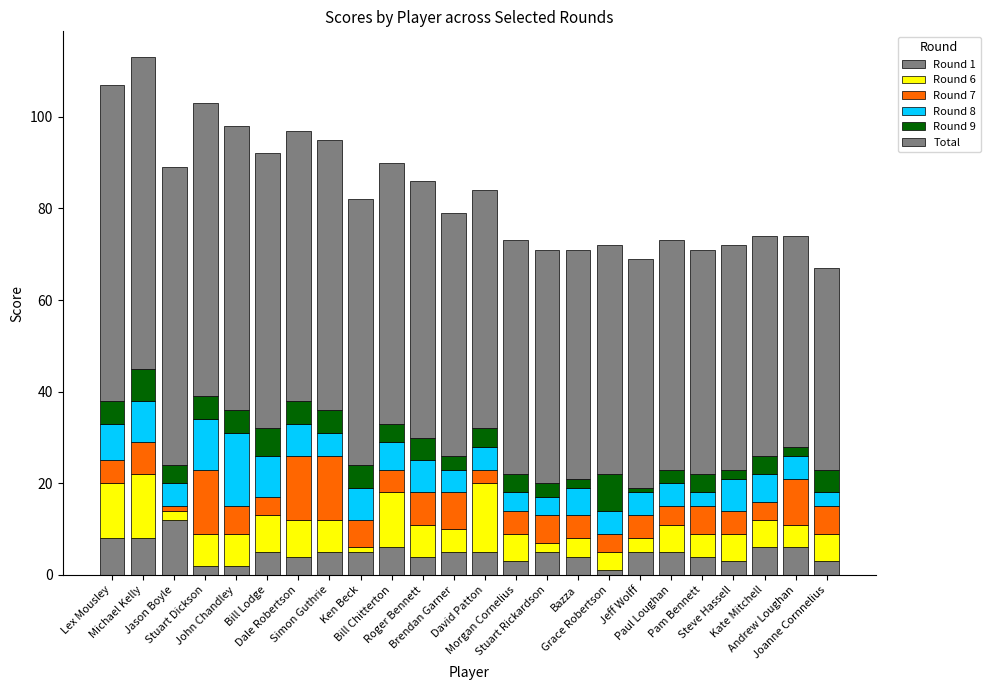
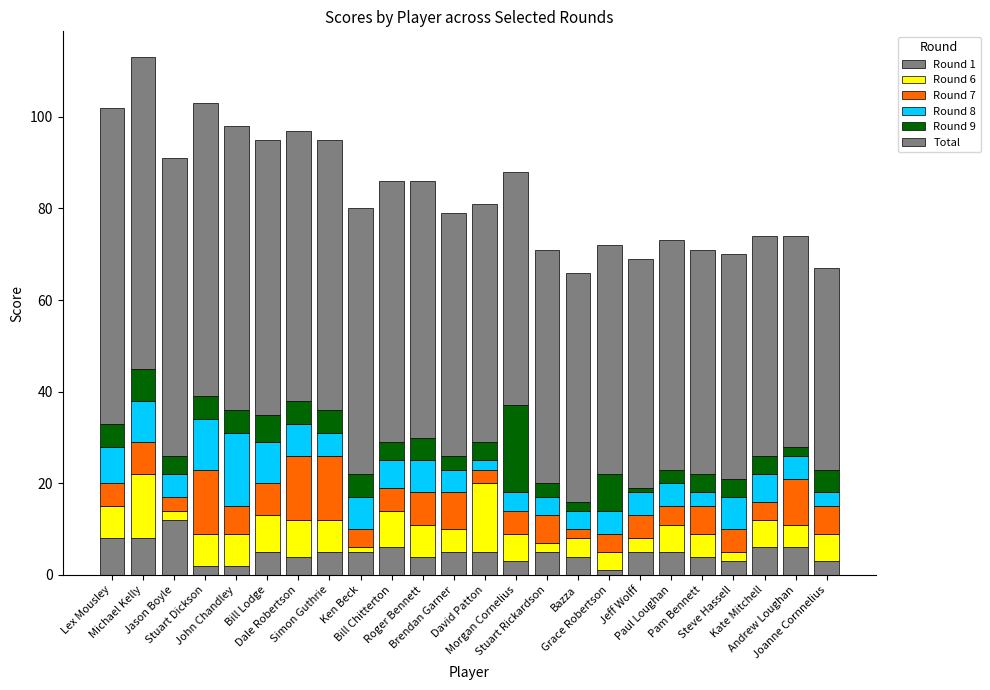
  {
    "Round 6": {
-     "Lex Mousley": 12,
+     "Lex Mousley": 7,
      "Michael Kelly": 14,
      "Jason Boyle": 2,
      "Stuart Dickson": 7,
      "John Chandley": 7,
      "Bill Lodge": 8,
      "Dale Robertson": 8,
      "Simon Guthrie": 7,
      "Ken Beck": 1,
-     "Bill Chitterton": 12,
+     "Bill Chitterton": 8,
      "Roger Bennett": 7,
      "Brendan Garner": 5,
      "David Patton": 15,
      "Morgan Cornelius": 6,
      "Stuart Rickardson": 2,
      "Bazza": 4,
      "Grace Robertson": 4,
      "Jeff Wolff": 3,
      "Paul Loughan": 6,
      "Pam Bennett": 5,
-     "Steve Hassell": 6,
+     "Steve Hassell": 2,
      "Kate Mitchell": 6,
      "Andrew Loughan": 5,
      "Joanne Cornnelius": 6
    },
    "Round 7": {
      "Lex Mousley": 5,
      "Michael Kelly": 7,
-     "Jason Boyle": 1,
+     "Jason Boyle": 3,
      "Stuart Dickson": 14,
      "John Chandley": 6,
-     "Bill Lodge": 4,
+     "Bill Lodge": 7,
      "Dale Robertson": 14,
      "Simon Guthrie": 14,
-     "Ken Beck": 6,
+     "Ken Beck": 4,
      "Bill Chitterton": 5,
      "Roger Bennett": 7,
      "Brendan Garner": 8,
      "David Patton": 3,
      "Morgan Cornelius": 5,
      "Stuart Rickardson": 6,
-     "Bazza": 5,
+     "Bazza": 2,
      "Grace Robertson": 4,
      "Jeff Wolff": 5,
      "Paul Loughan": 4,
      "Pam Bennett": 6,
      "Steve Hassell": 5,
      "Kate Mitchell": 4,
      "Andrew Loughan": 10,
      "Joanne Cornnelius": 6
    },
    "Round 8": {
      "Lex Mousley": 8,
      "Michael Kelly": 9,
      "Jason Boyle": 5,
      "Stuart Dickson": 11,
      "John Chandley": 16,
      "Bill Lodge": 9,
      "Dale Robertson": 7,
      "Simon Guthrie": 5,
      "Ken Beck": 7,
      "Bill Chitterton": 6,
      "Roger Bennett": 7,
      "Brendan Garner": 5,
-     "David Patton": 5,
+     "David Patton": 2,
      "Morgan Cornelius": 4,
      "Stuart Rickardson": 4,
-     "Bazza": 6,
+     "Bazza": 4,
      "Grace Robertson": 5,
      "Jeff Wolff": 5,
      "Paul Loughan": 5,
      "Pam Bennett": 3,
      "Steve Hassell": 7,
      "Kate Mitchell": 6,
      "Andrew Loughan": 5,
      "Joanne Cornnelius": 3
    },
    "Round 9": {
      "Lex Mousley": 5,
      "Michael Kelly": 7,
      "Jason Boyle": 4,
      "Stuart Dickson": 5,
      "John Chandley": 5,
      "Bill Lodge": 6,
      "Dale Robertson": 5,
      "Simon Guthrie": 5,
      "Ken Beck": 5,
      "Bill Chitterton": 4,
      "Roger Bennett": 5,
      "Brendan Garner": 3,
      "David Patton": 4,
-     "Morgan Cornelius": 4,
+     "Morgan Cornelius": 19,
      "Stuart Rickardson": 3,
      "Bazza": 2,
      "Grace Robertson": 8,
      "Jeff Wolff": 1,
      "Paul Loughan": 3,
      "Pam Bennett": 4,
-     "Steve Hassell": 2,
+     "Steve Hassell": 4,
      "Kate Mitchell": 4,
      "Andrew Loughan": 2,
      "Joanne Cornnelius": 5
    }
  }
